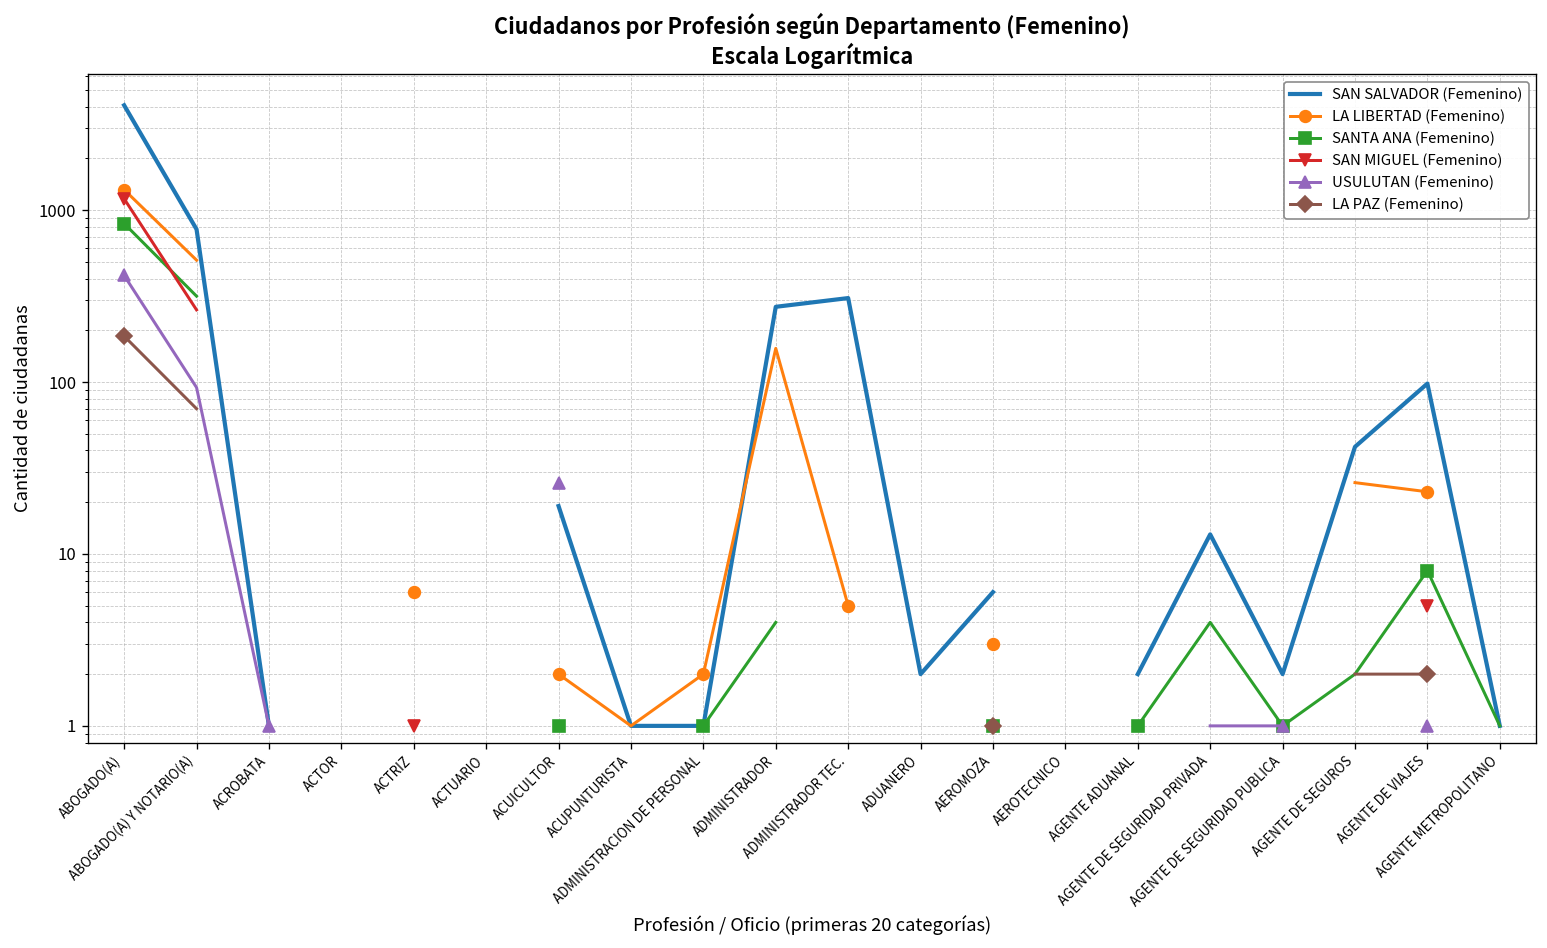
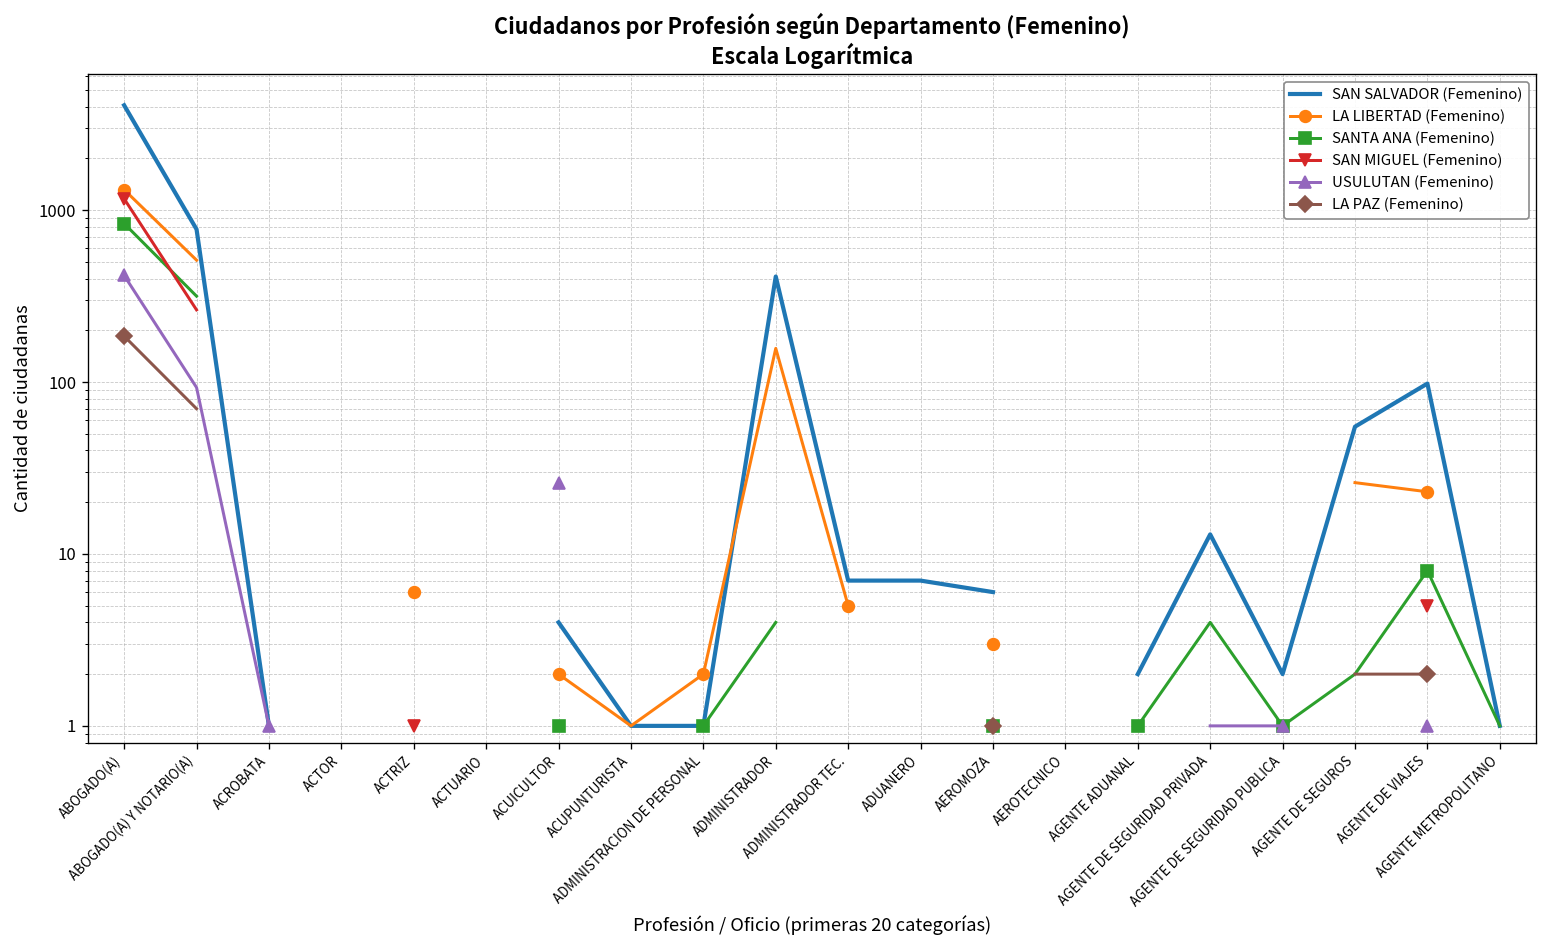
  {
    "SAN SALVADOR (Femenino)": {
      "ABOGADO(A)": 4100,
      "ABOGADO(A) Y NOTARIO(A)": 800,
      "ACTRIZ": 17,
-     "ACUICULTOR": 19,
-     "ADMINISTRADOR": 270,
-     "ADMINISTRADOR TEC.": 310,
-     "ADUANERO": 2,
+     "ACUICULTOR": 4,
+     "ADMINISTRADOR": 410,
+     "ADMINISTRADOR TEC.": 7,
+     "ADUANERO": 7,
      "AEROMOZA": 6,
      "AGENTE ADUANAL": 2,
      "AGENTE DE SEGURIDAD PRIVADA": 13,
      "AGENTE DE SEGURIDAD PUBLICA": 2,
-     "AGENTE DE SEGUROS": 42,
+     "AGENTE DE SEGUROS": 55,
      "AGENTE DE VIAJES": 100
    },
    "LA LIBERTAD (Femenino)": {
      "ABOGADO(A)": 1300,
      "ABOGADO(A) Y NOTARIO(A)": 510,
      "ACTRIZ": 6,
      "ACUICULTOR": 2,
      "ADMINISTRACION DE PERSONAL": 2,
      "ADMINISTRADOR": 160,
      "ADMINISTRADOR TEC.": 5,
      "AEROMOZA": 3,
      "AGENTE DE SEGURIDAD PRIVADA": 8,
      "AGENTE DE SEGUROS": 26,
      "AGENTE DE VIAJES": 23
    },
    "SANTA ANA (Femenino)": {
      "ABOGADO(A)": 800,
      "ABOGADO(A) Y NOTARIO(A)": 320,
      "ACUICULTOR": 1,
      "ADMINISTRADOR": 4,
      "AGENTE ADUANAL": 1,
      "AGENTE DE SEGURIDAD PRIVADA": 4,
      "AGENTE DE VIAJES": 8
    },
    "SAN MIGUEL (Femenino)": {
      "ABOGADO(A)": 1200,
      "ABOGADO(A) Y NOTARIO(A)": 260,
      "ACTRIZ": 1,
      "AGENTE DE SEGURIDAD PRIVADA": 2,
      "AGENTE DE VIAJES": 5
    },
    "USULUTAN (Femenino)": {
      "ABOGADO(A)": 420,
      "ABOGADO(A) Y NOTARIO(A)": 90,
      "ACUICULTOR": 26,
      "AGENTE DE VIAJES": 1
    },
    "LA PAZ (Femenino)": {
      "ABOGADO(A)": 190,
      "ABOGADO(A) Y NOTARIO(A)": 70,
      "ADMINISTRADOR": 2,
      "AGENTE DE VIAJES": 2
    }
  }
